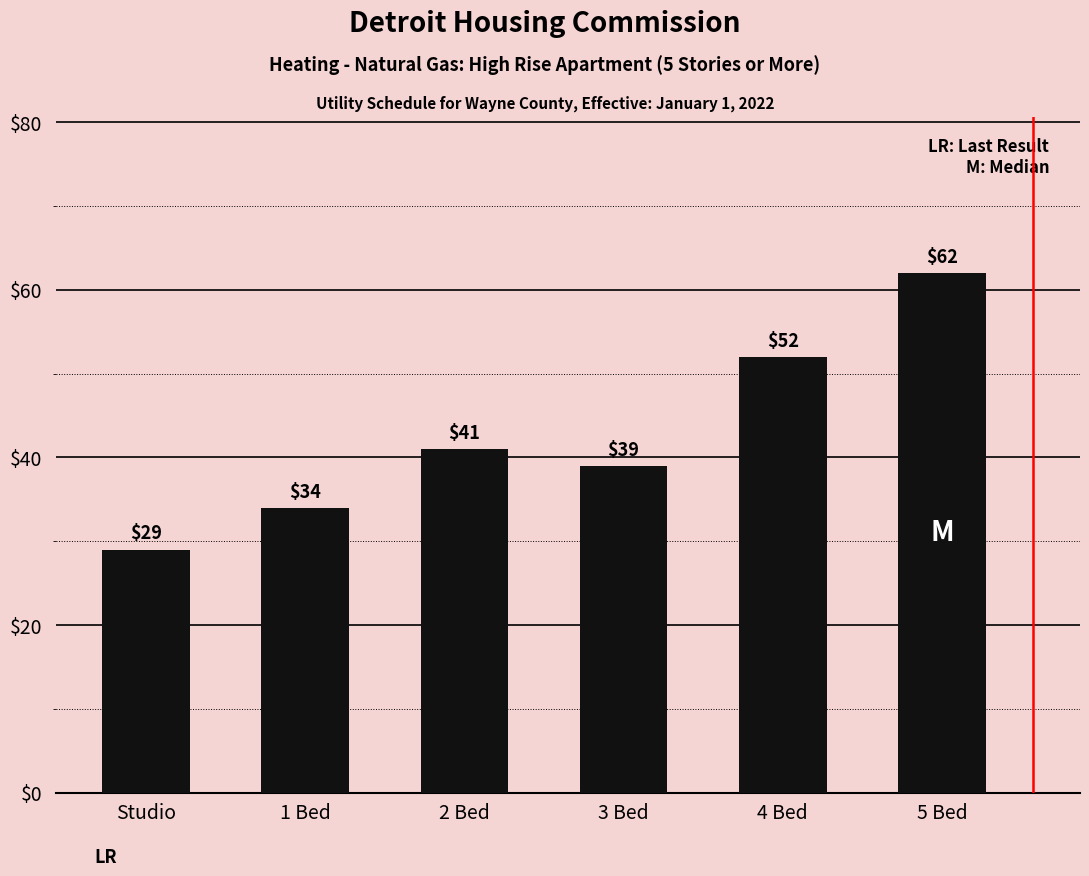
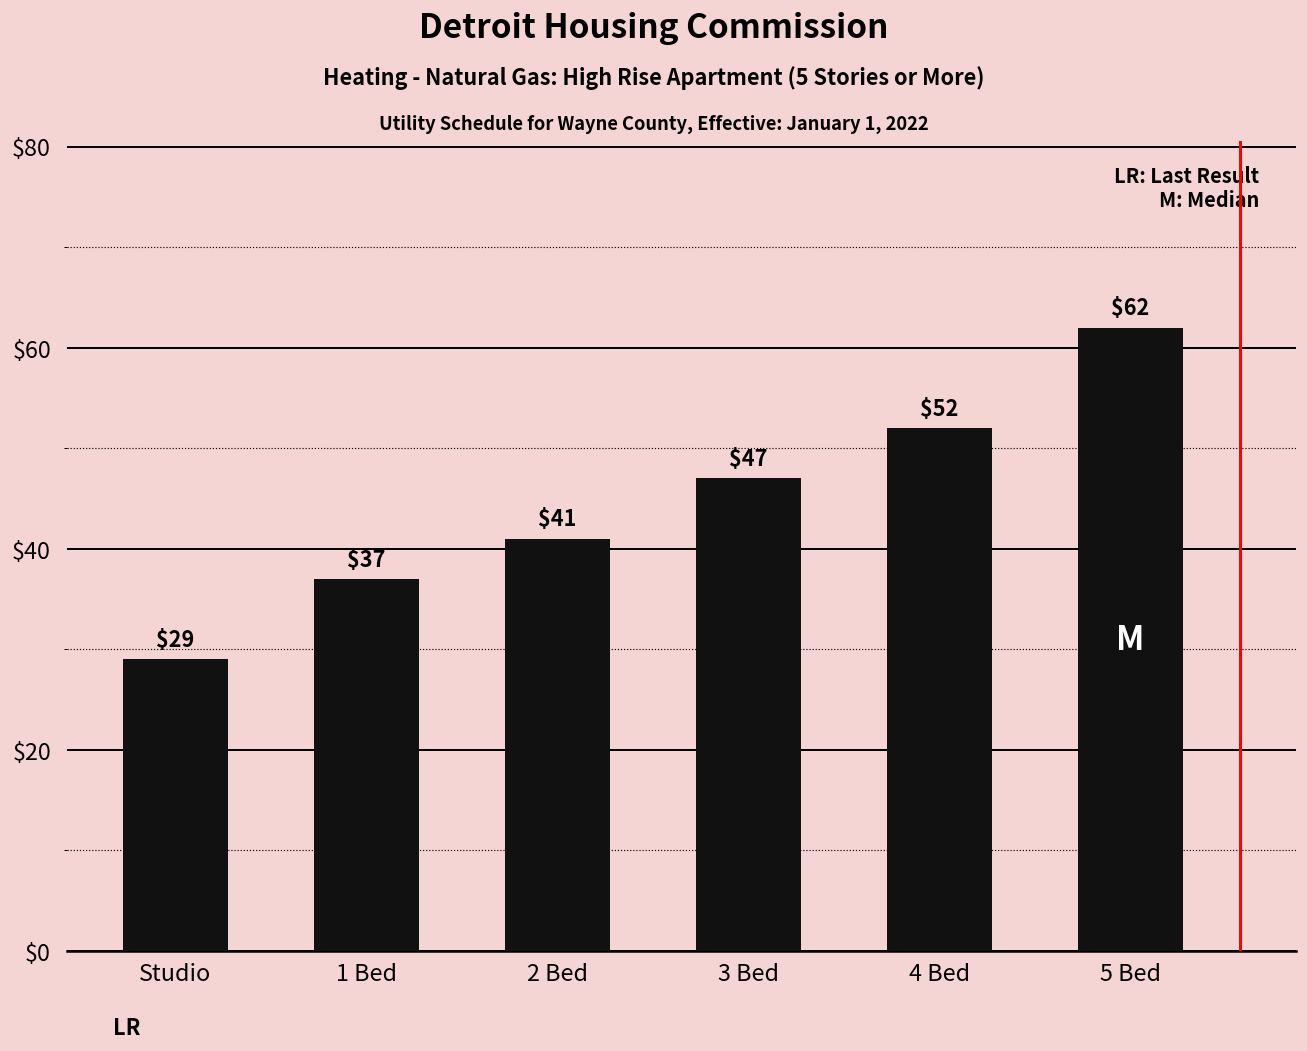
  {
    "Studio": "$29",
-   "1 Bed": "$34",
+   "1 Bed": "$37",
    "2 Bed": "$41",
-   "3 Bed": "$39",
+   "3 Bed": "$47",
    "4 Bed": "$52",
    "5 Bed": "$62"
  }
